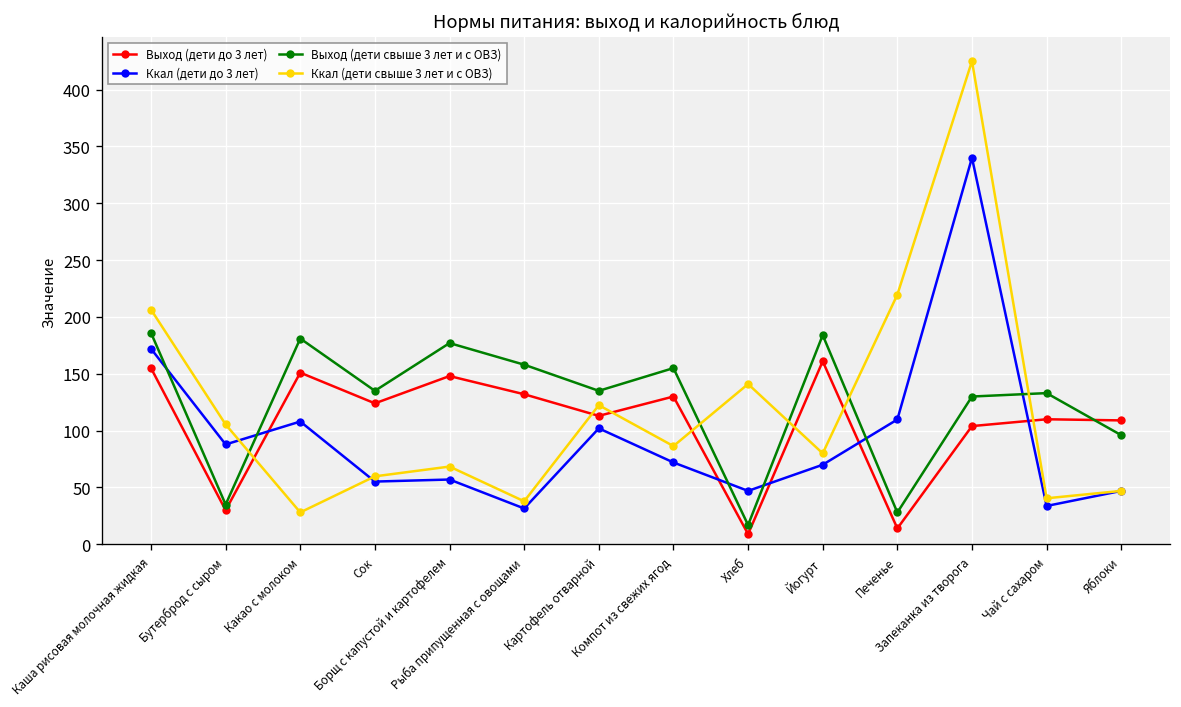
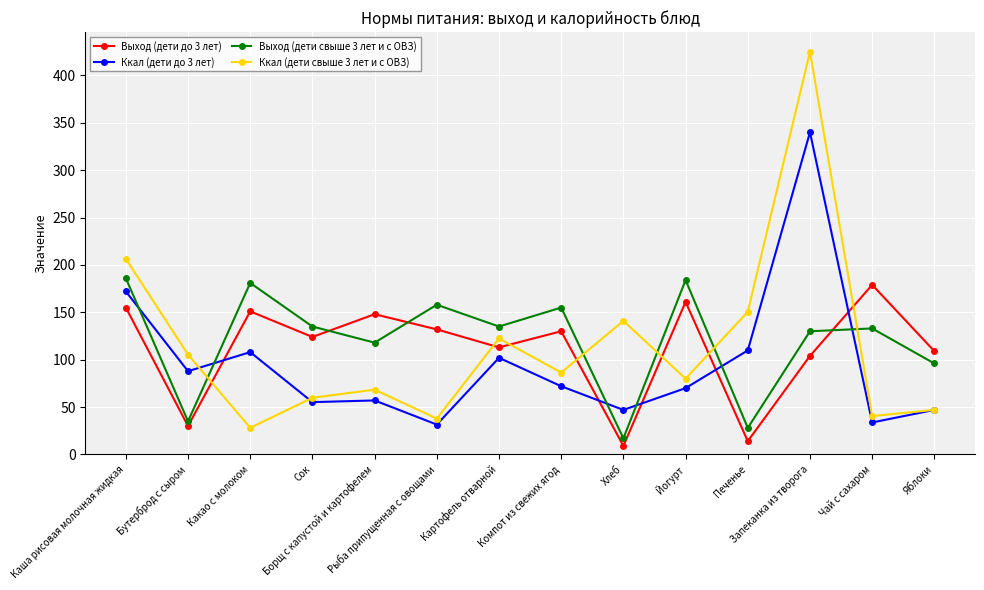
  {
    "Выход (дети до 3 лет)": {
      "Каша рисовая молочная жидкая": 160,
      "Бутерброд с сыром": 30,
      "Какао с молоком": 150,
      "Сок": 120,
      "Борщ с капустой и картофелем": 150,
      "Рыба припущенная с овощами": 130,
      "Картофель отварной": 110,
      "Компот из свежих ягод": 130,
      "Хлеб": 10,
      "Йогурт": 160,
      "Печенье": 10,
      "Запеканка из творога": 100,
-     "Чай с сахаром": 110,
+     "Чай с сахаром": 180,
      "Яблоки": 110
    },
    "Ккал (дети до 3 лет)": {
      "Каша рисовая молочная жидкая": 170,
      "Бутерброд с сыром": 90,
      "Какао с молоком": 110,
      "Сок": 60,
      "Борщ с капустой и картофелем": 60,
      "Рыба припущенная с овощами": 30,
      "Картофель отварной": 100,
      "Компот из свежих ягод": 70,
      "Хлеб": 50,
      "Йогурт": 70,
      "Печенье": 110,
      "Запеканка из творога": 340,
      "Чай с сахаром": 30
    },
    "Выход (дети свыше 3 лет и с ОВЗ)": {
      "Каша рисовая молочная жидкая": 190,
      "Бутерброд с сыром": 40,
      "Какао с молоком": 180,
      "Сок": 140,
-     "Борщ с капустой и картофелем": 180,
+     "Борщ с капустой и картофелем": 120,
      "Рыба припущенная с овощами": 160,
      "Картофель отварной": 140,
      "Компот из свежих ягод": 160,
      "Хлеб": 20,
      "Йогурт": 180,
      "Печенье": 30,
      "Запеканка из творога": 130,
      "Чай с сахаром": 130,
      "Яблоки": 100
    },
    "Ккал (дети свыше 3 лет и с ОВЗ)": {
      "Каша рисовая молочная жидкая": 210,
      "Бутерброд с сыром": 110,
      "Какао с молоком": 30,
      "Сок": 60,
      "Борщ с капустой и картофелем": 70,
      "Рыба припущенная с овощами": 40,
      "Картофель отварной": 120,
      "Компот из свежих ягод": 90,
      "Хлеб": 140,
      "Йогурт": 80,
-     "Печенье": 220,
+     "Печенье": 150,
      "Запеканка из творога": 430,
      "Чай с сахаром": 40
    }
  }
